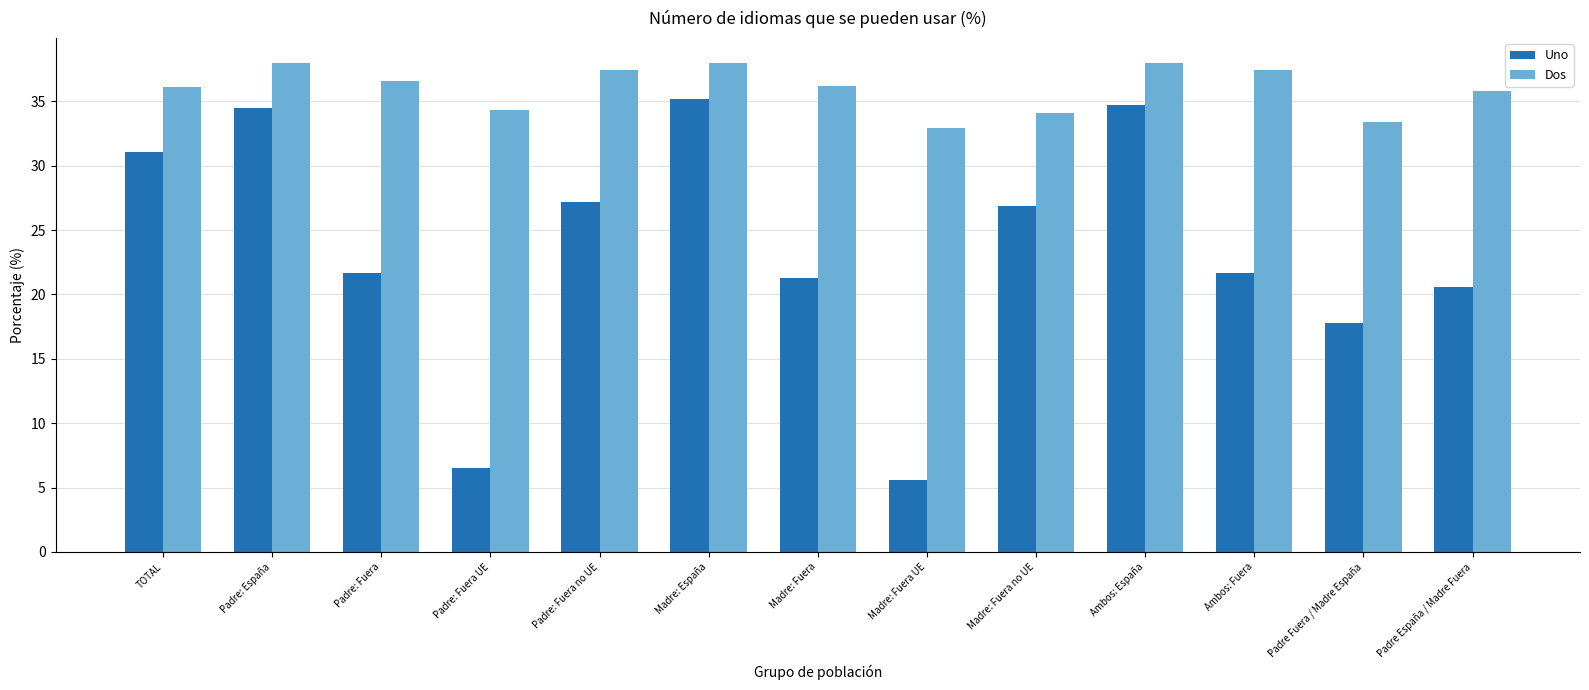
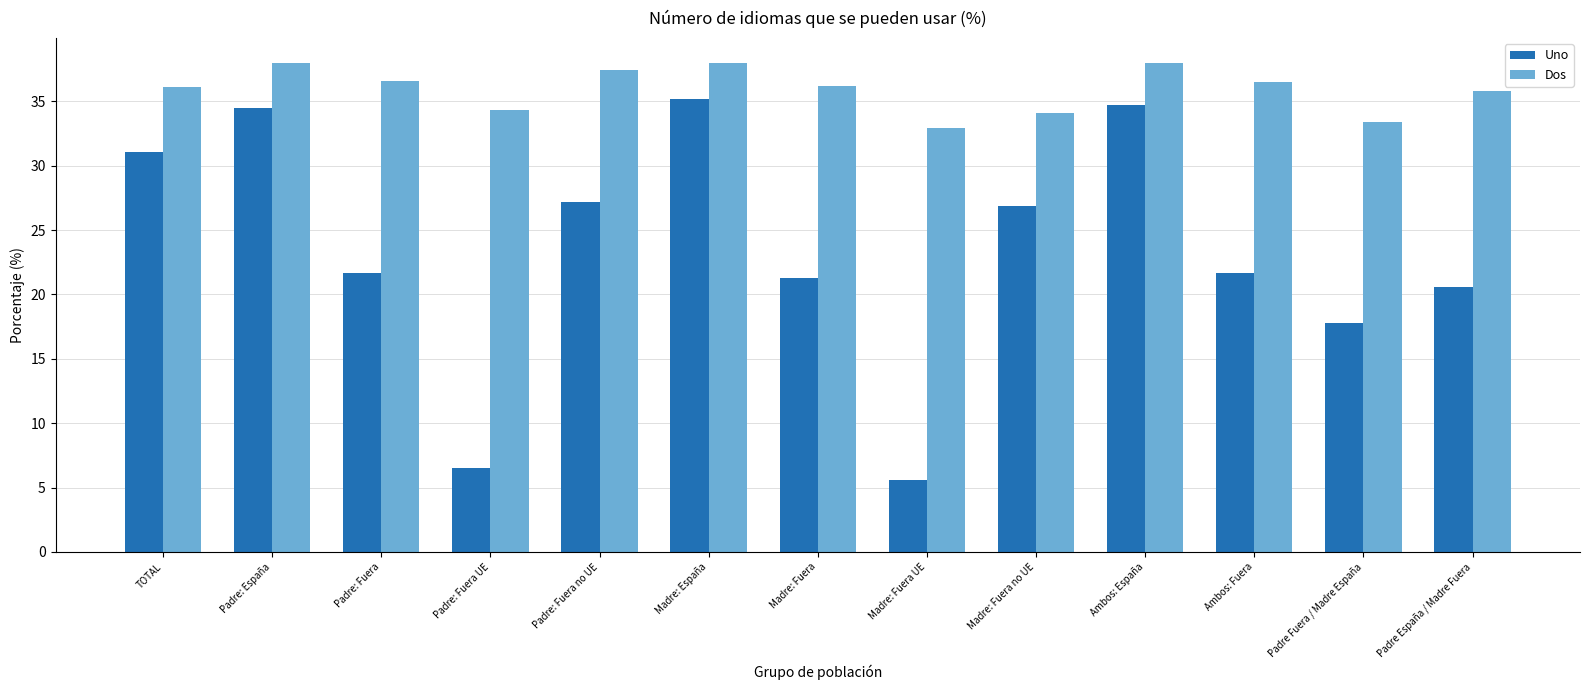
  {
    "Uno": {
      "TOTAL": 31.1,
      "Padre: España": 34.5,
      "Padre: Fuera": 21.7,
      "Padre: Fuera UE": 6.5,
      "Padre: Fuera no UE": 27.2,
      "Madre: España": 35.2,
      "Madre: Fuera": 21.3,
      "Madre: Fuera UE": 5.6,
      "Madre: Fuera no UE": 26.9,
      "Ambos: España": 34.7,
      "Ambos: Fuera": 21.7,
      "Padre Fuera / Madre España": 17.8,
      "Padre España / Madre Fuera": 20.6
    },
    "Dos": {
      "TOTAL": 36.1,
      "Padre: España": 38.0,
      "Padre: Fuera": 36.6,
      "Padre: Fuera UE": 34.3,
      "Padre: Fuera no UE": 37.4,
      "Madre: España": 38.0,
      "Madre: Fuera": 36.2,
      "Madre: Fuera UE": 32.9,
      "Madre: Fuera no UE": 34.1,
      "Ambos: España": 38.0,
-     "Ambos: Fuera": 37.4,
+     "Ambos: Fuera": 36.5,
      "Padre Fuera / Madre España": 33.4,
      "Padre España / Madre Fuera": 35.8
    }
  }
